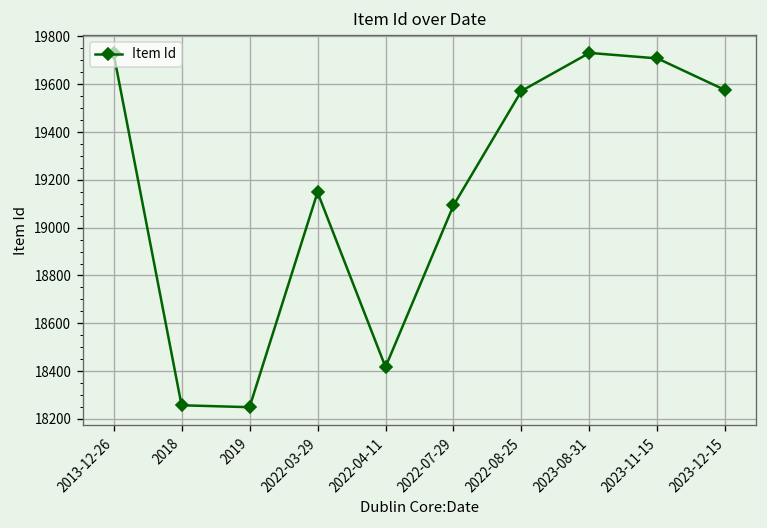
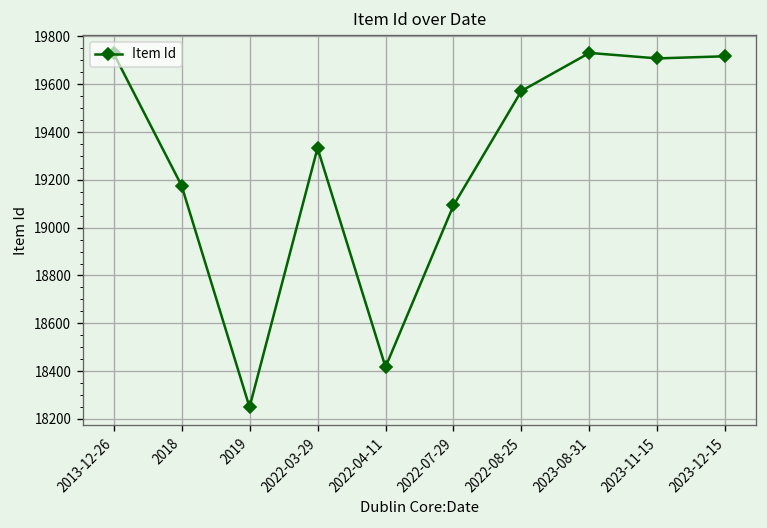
  {
-   "2018": 18260,
+   "2018": 19180,
    "2019": 18250,
-   "2022-03-29": 19150,
+   "2022-03-29": 19330,
    "2022-04-11": 18420,
    "2022-07-29": 19090,
    "2022-08-25": 19570,
    "2023-08-31": 19730,
    "2023-11-15": 19710,
-   "2023-12-15": 19580
+   "2023-12-15": 19720
  }
